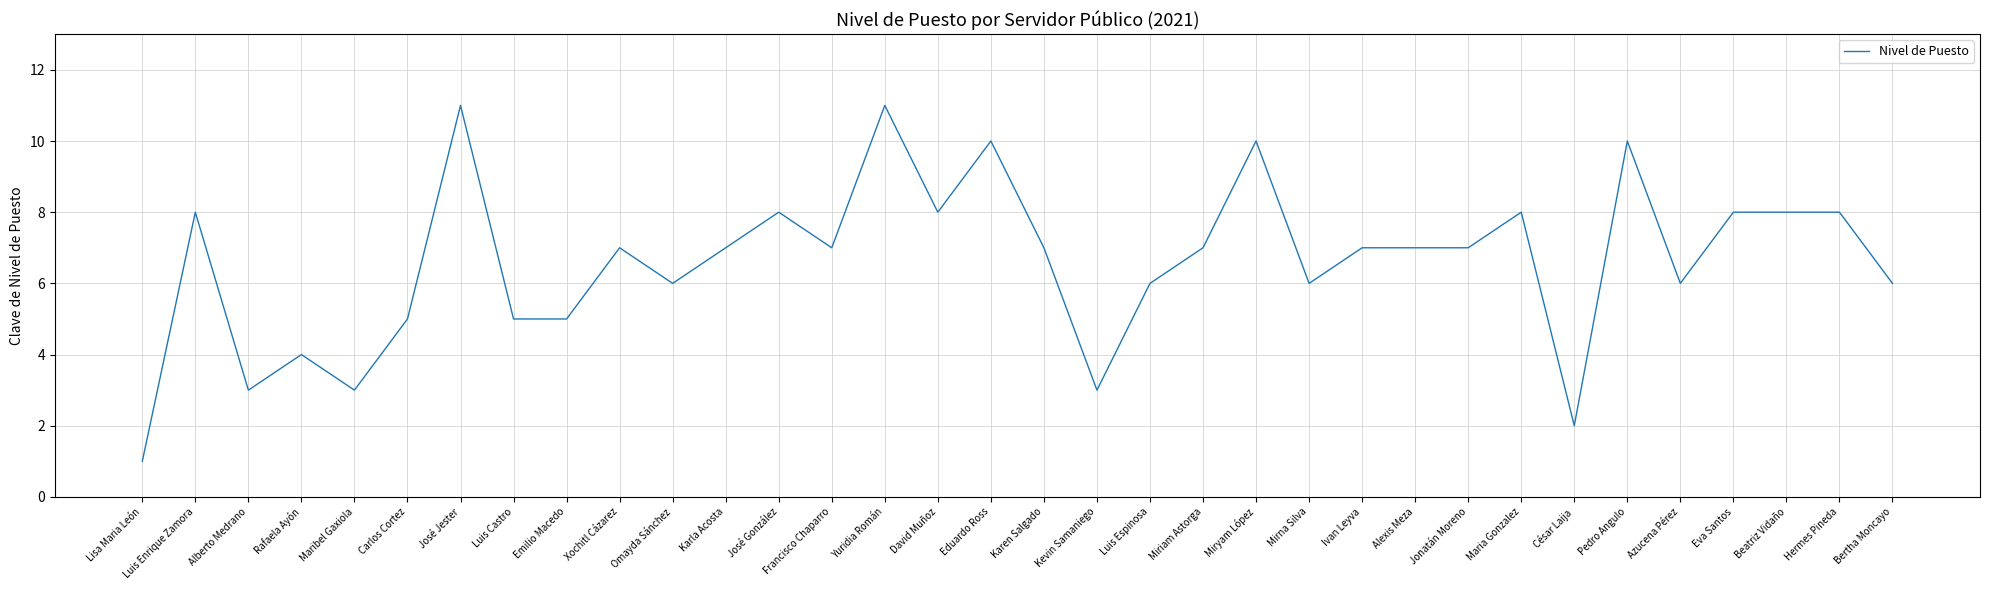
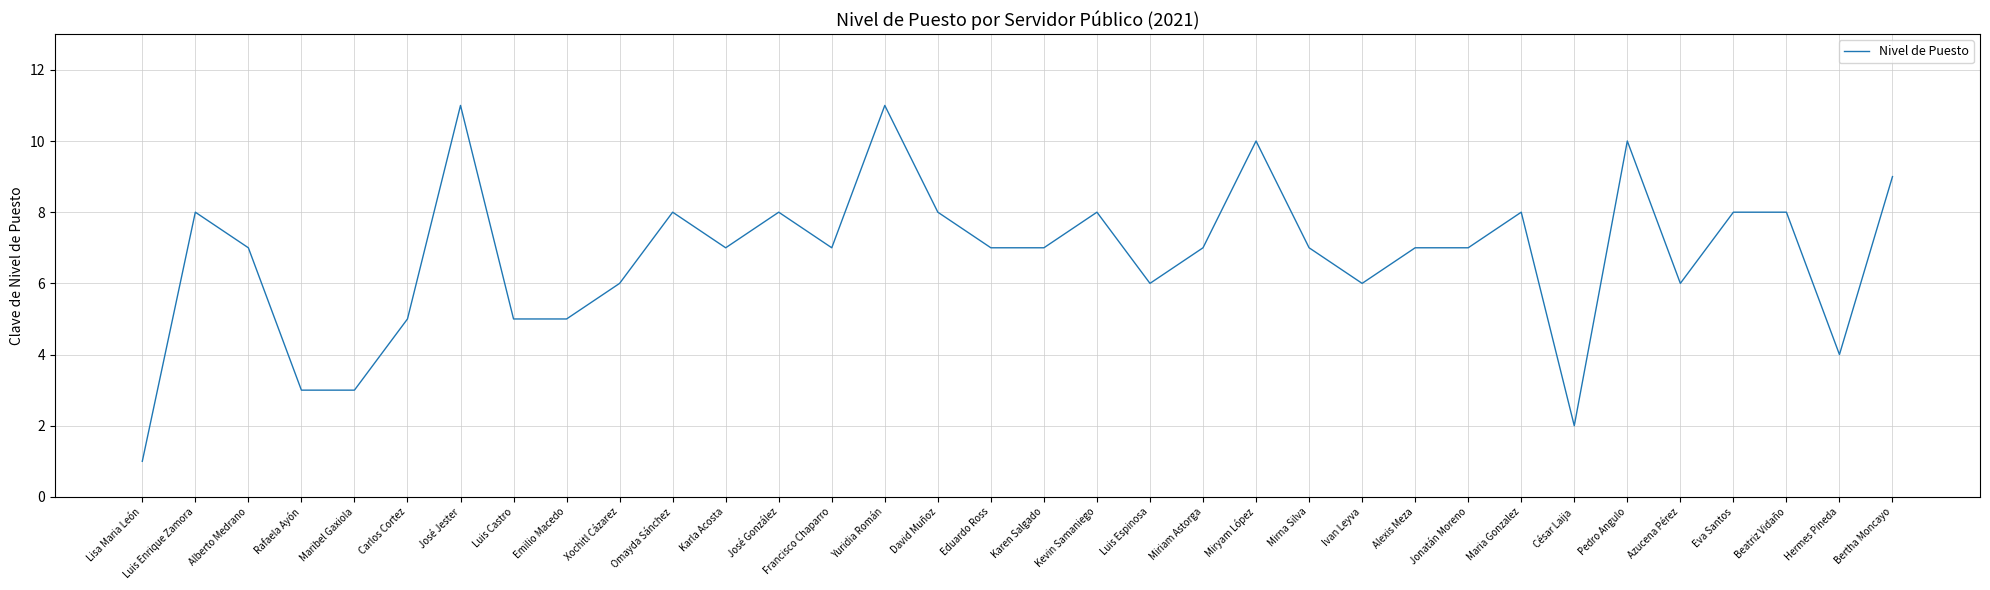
  {
    "Lisa Maria León": 1,
    "Luis Enrique Zamora": 8,
-   "Alberto Medrano": 3,
-   "Rafaela Ayón": 4,
+   "Alberto Medrano": 7,
+   "Rafaela Ayón": 3,
    "Maribel Gaxiola": 3,
    "Carlos Cortez": 5,
    "José Jester": 11,
    "Luis Castro": 5,
    "Emilio Macedo": 5,
-   "Xochitl Cázarez": 7,
-   "Omayda Sánchez": 6,
+   "Xochitl Cázarez": 6,
+   "Omayda Sánchez": 8,
    "Karla Acosta": 7,
    "José González": 8,
    "Francisco Chaparro": 7,
    "Yuridia Román": 11,
    "David Muñoz": 8,
-   "Eduardo Ross": 10,
+   "Eduardo Ross": 7,
    "Karen Salgado": 7,
-   "Kevin Samaniego": 3,
+   "Kevin Samaniego": 8,
    "Luis Espinosa": 6,
    "Miriam Astorga": 7,
    "Miryam López": 10,
-   "Mirna Silva": 6,
-   "Ivan Leyva": 7,
+   "Mirna Silva": 7,
+   "Ivan Leyva": 6,
    "Alexis Meza": 7,
    "Jonatán Moreno": 7,
    "Maria Gonzalez": 8,
    "César Laija": 2,
    "Pedro Angulo": 10,
    "Azucena Pérez": 6,
    "Eva Santos": 8,
    "Beatriz Vidaño": 8,
-   "Hermes Pineda": 8,
-   "Bertha Moncayo": 6
+   "Hermes Pineda": 4,
+   "Bertha Moncayo": 9
  }
